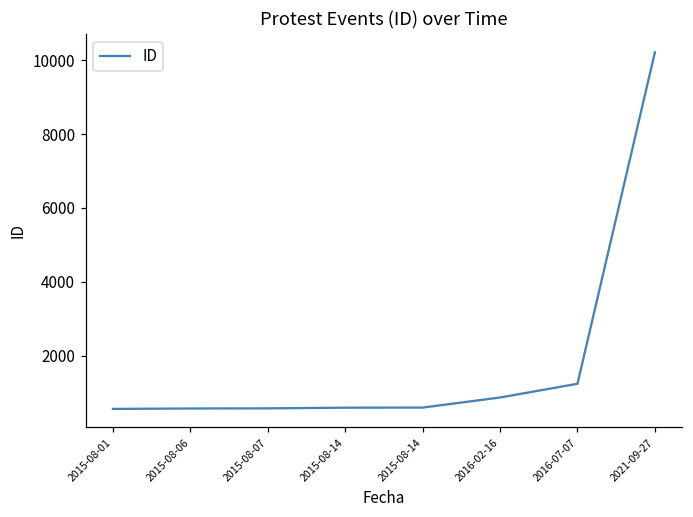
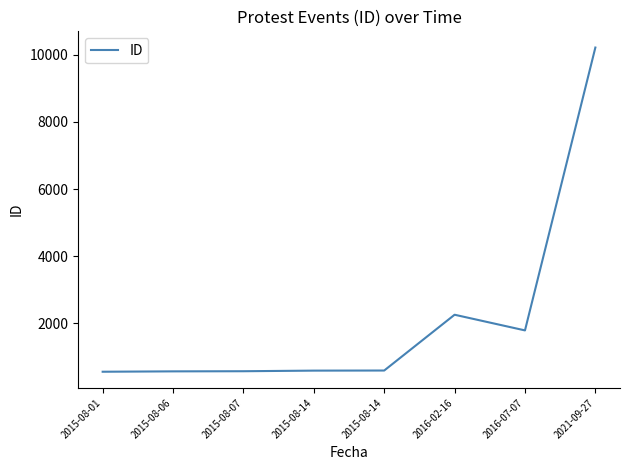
  {
    "2015-08-01": 600,
    "2015-08-06": 600,
    "2015-08-07": 600,
-   "2016-02-16": 900,
-   "2016-07-07": 1200,
+   "2016-02-16": 2300,
+   "2016-07-07": 1800,
    "2021-09-27": 10200
  }
